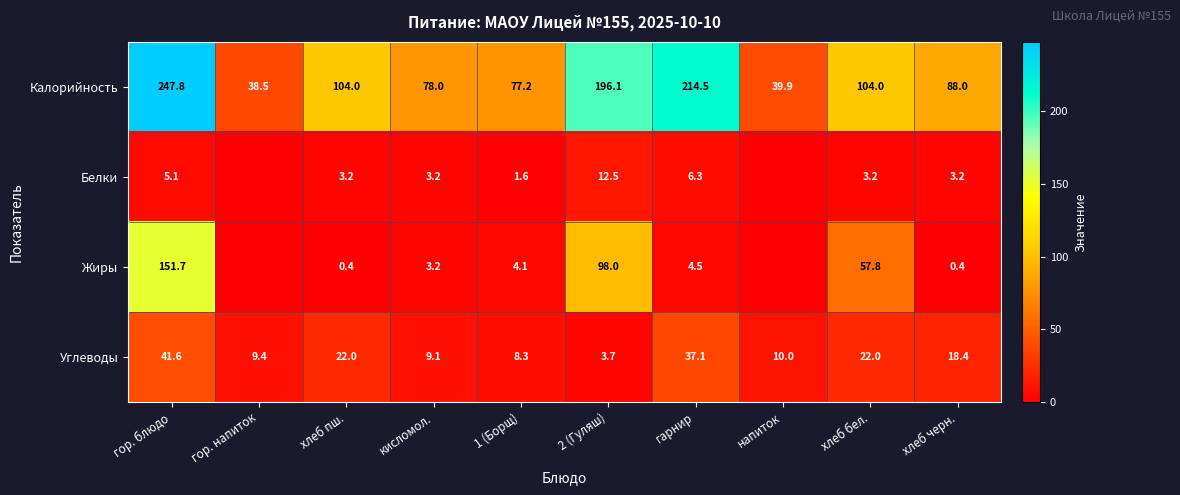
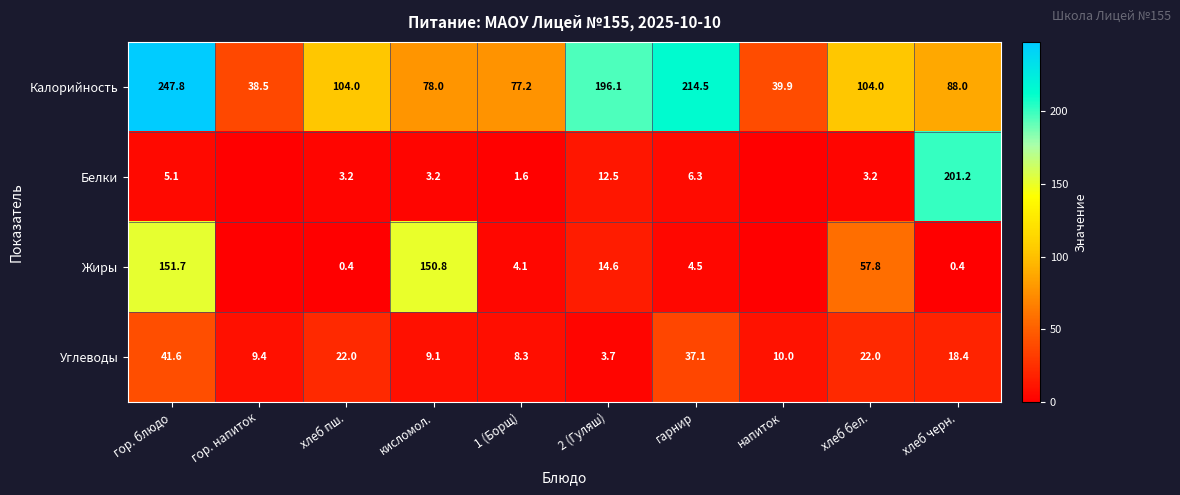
  {
    "Калорийность": {
      "гор. блюдо": 247.8,
      "гор. напиток": 38.5,
      "хлеб пш.": 104.0,
      "кисломол.": 78.0,
      "1 (Борщ)": 77.2,
      "2 (Гуляш)": 196.1,
      "гарнир": 214.5,
      "напиток": 39.9,
      "хлеб бел.": 104.0,
      "хлеб черн.": 88.0
    },
    "Белки": {
      "гор. блюдо": 5.1,
      "хлеб пш.": 3.2,
      "кисломол.": 3.2,
      "1 (Борщ)": 1.6,
      "2 (Гуляш)": 12.5,
      "гарнир": 6.3,
      "хлеб бел.": 3.2,
-     "хлеб черн.": 3.2
+     "хлеб черн.": 201.2
    },
    "Жиры": {
      "гор. блюдо": 151.7,
      "хлеб пш.": 0.4,
-     "кисломол.": 3.2,
+     "кисломол.": 150.8,
      "1 (Борщ)": 4.1,
-     "2 (Гуляш)": 98.0,
+     "2 (Гуляш)": 14.6,
      "гарнир": 4.5,
      "хлеб бел.": 57.8,
      "хлеб черн.": 0.4
    },
    "Углеводы": {
      "гор. блюдо": 41.6,
      "гор. напиток": 9.4,
      "хлеб пш.": 22.0,
      "кисломол.": 9.1,
      "1 (Борщ)": 8.3,
      "2 (Гуляш)": 3.7,
      "гарнир": 37.1,
      "напиток": 10.0,
      "хлеб бел.": 22.0,
      "хлеб черн.": 18.4
    }
  }
